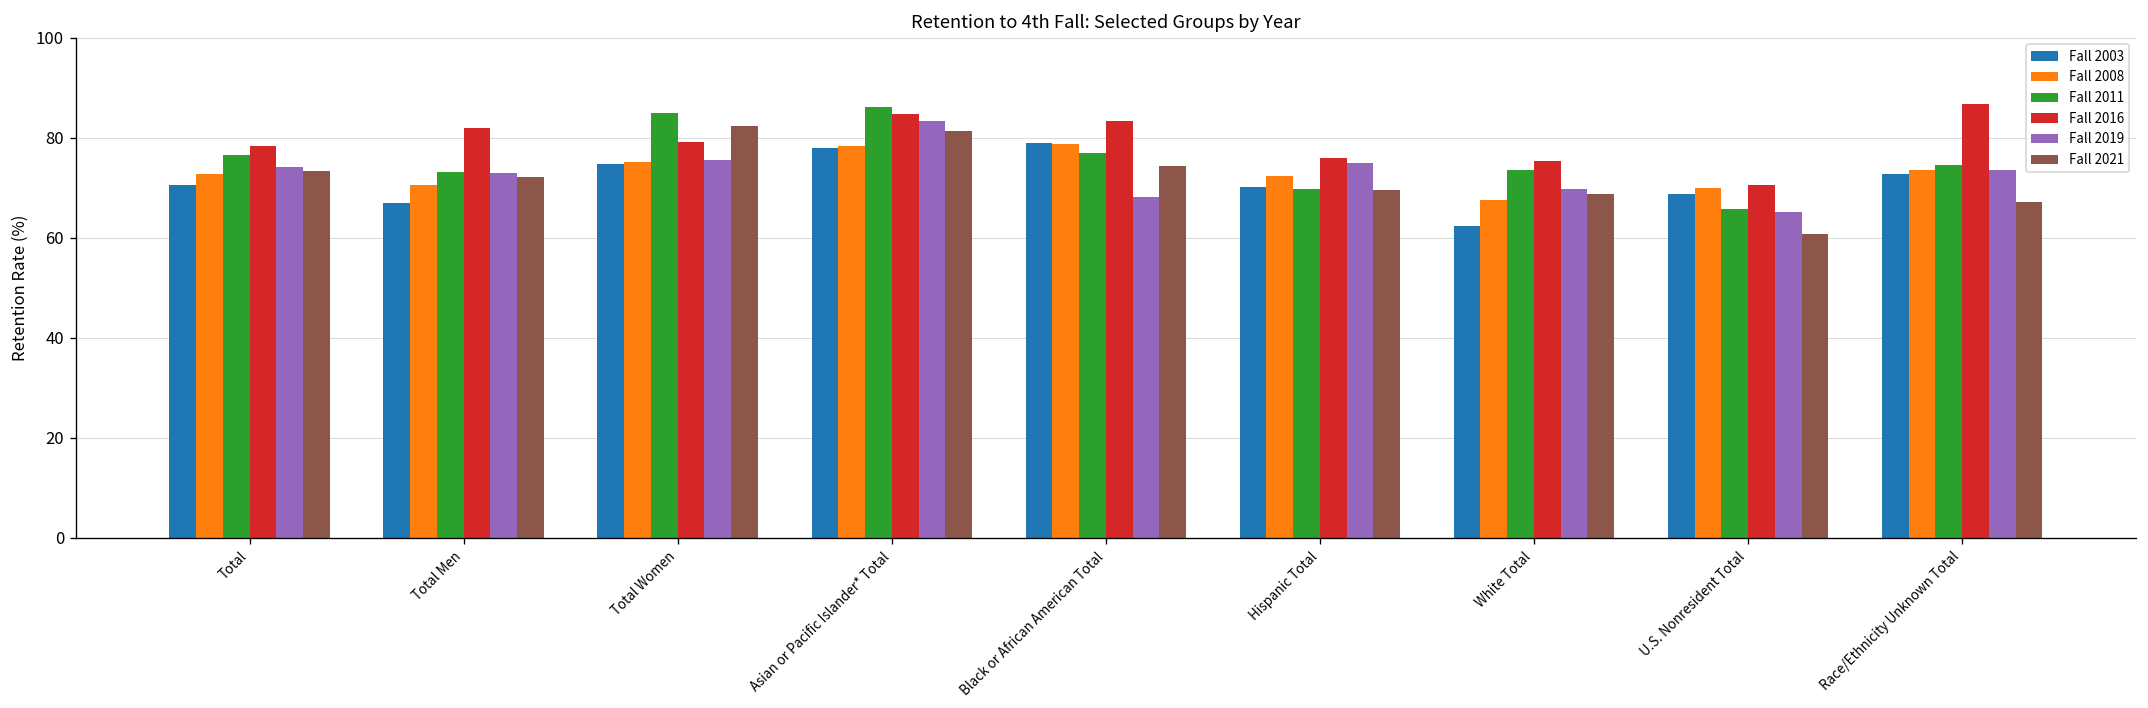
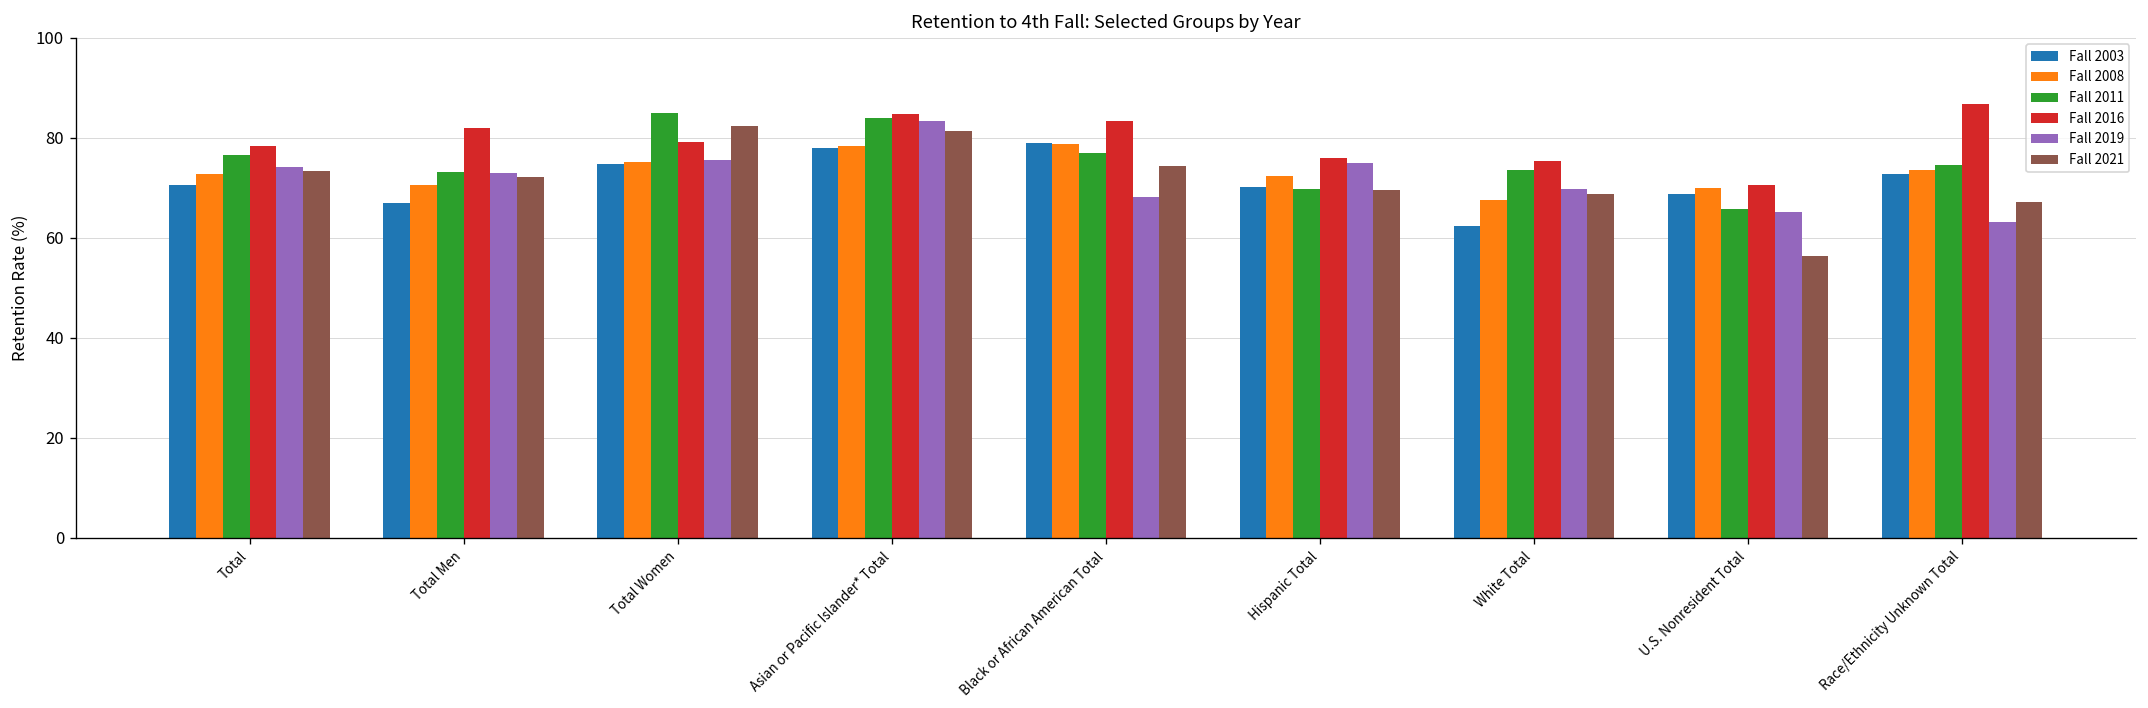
  {
    "Fall 2003": {
      "Total": 71,
      "Total Men": 67,
      "Total Women": 75,
      "Asian or Pacific Islander* Total": 78,
      "Black or African American Total": 79,
      "Hispanic Total": 70,
      "White Total": 62,
      "U.S. Nonresident Total": 69,
      "Race/Ethnicity Unknown Total": 73
    },
    "Fall 2008": {
      "Total": 73,
      "Total Men": 71,
      "Total Women": 75,
      "Asian or Pacific Islander* Total": 78,
      "Black or African American Total": 79,
      "Hispanic Total": 72,
      "White Total": 67,
      "U.S. Nonresident Total": 70,
      "Race/Ethnicity Unknown Total": 73
    },
    "Fall 2011": {
      "Total": 77,
      "Total Men": 73,
      "Total Women": 85,
-     "Asian or Pacific Islander* Total": 86,
+     "Asian or Pacific Islander* Total": 84,
      "Black or African American Total": 77,
      "Hispanic Total": 70,
      "White Total": 74,
      "U.S. Nonresident Total": 66,
      "Race/Ethnicity Unknown Total": 75
    },
    "Fall 2016": {
      "Total": 78,
      "Total Men": 82,
      "Total Women": 79,
      "Asian or Pacific Islander* Total": 85,
      "Black or African American Total": 83,
      "Hispanic Total": 76,
      "White Total": 75,
      "U.S. Nonresident Total": 71,
      "Race/Ethnicity Unknown Total": 87
    },
    "Fall 2019": {
      "Total": 74,
      "Total Men": 73,
      "Total Women": 75,
      "Asian or Pacific Islander* Total": 83,
      "Black or African American Total": 68,
      "Hispanic Total": 75,
      "White Total": 70,
      "U.S. Nonresident Total": 65,
-     "Race/Ethnicity Unknown Total": 74
+     "Race/Ethnicity Unknown Total": 63
    },
    "Fall 2021": {
      "Total": 73,
      "Total Men": 72,
      "Total Women": 82,
      "Asian or Pacific Islander* Total": 81,
      "Black or African American Total": 74,
      "Hispanic Total": 70,
      "White Total": 69,
-     "U.S. Nonresident Total": 61,
+     "U.S. Nonresident Total": 56,
      "Race/Ethnicity Unknown Total": 67
    }
  }
